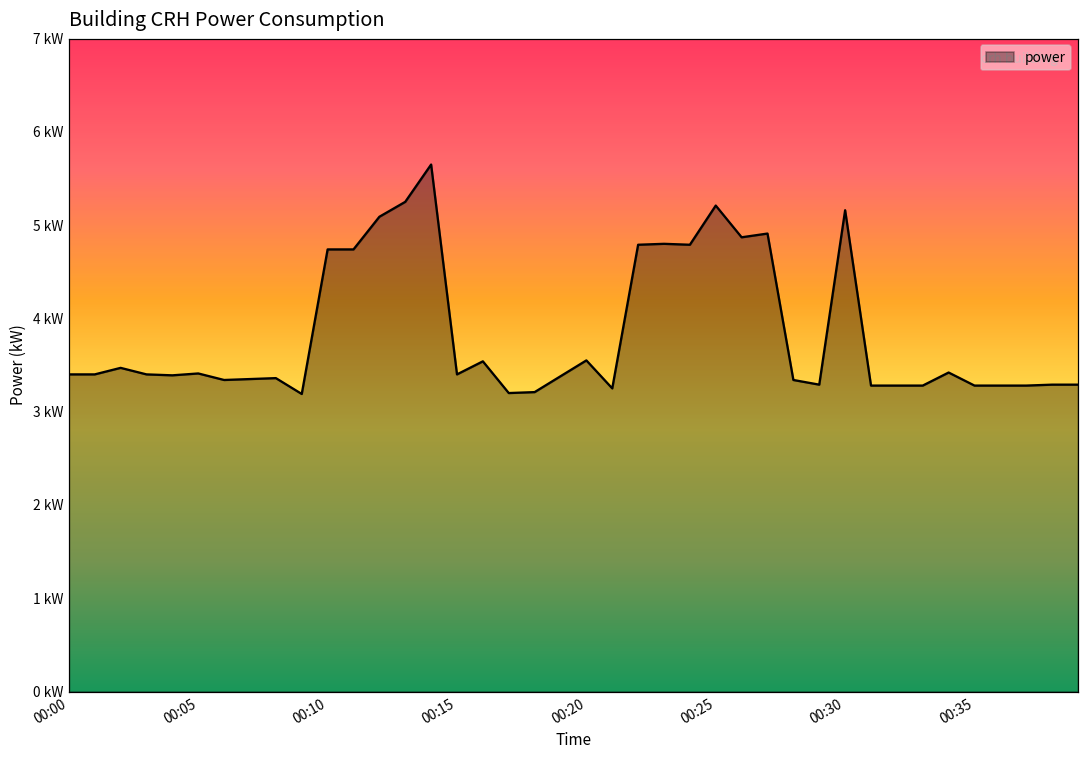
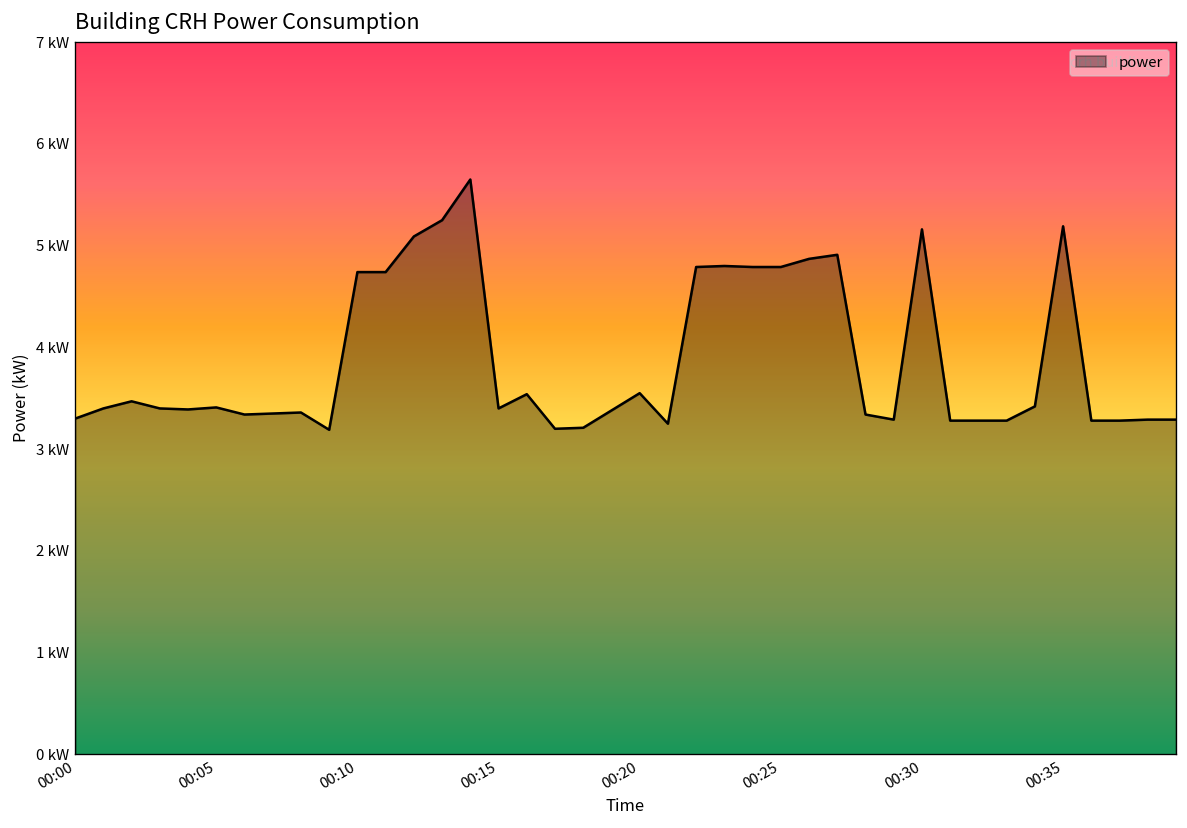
  {
-   "00:00": "3.4 kW",
+   "00:00": "3.3 kW",
    "00:05": "3.4 kW",
    "00:10": "4.7 kW",
    "00:15": "3.4 kW",
    "00:20": "3.6 kW",
-   "00:25": "5.2 kW",
+   "00:25": "4.8 kW",
    "00:30": "5.2 kW",
-   "00:35": "3.3 kW"
+   "00:35": "5.2 kW"
  }
